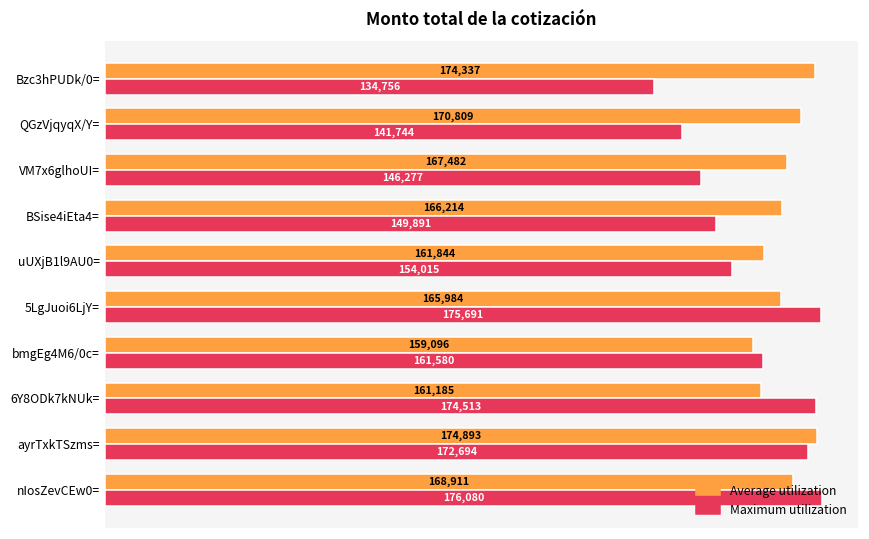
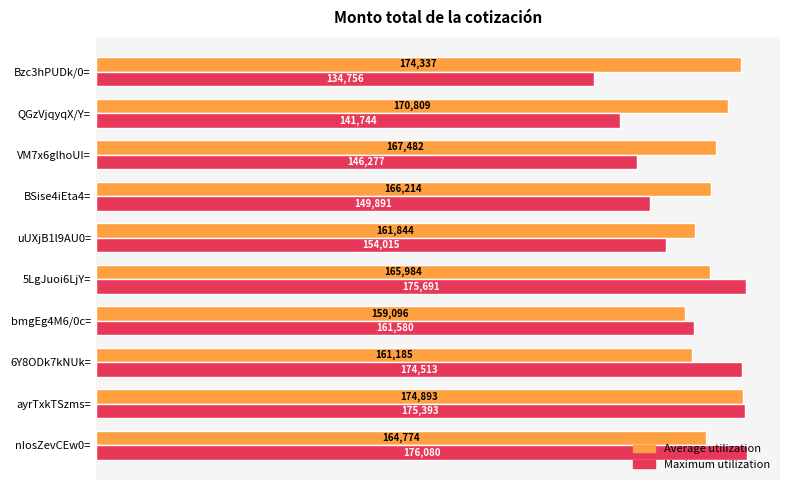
  {
    "Average utilization": {
      "Bzc3hPUDk/0=": "174,337",
      "QGzVjqyqX/Y=": "170,809",
      "VM7x6glhoUI=": "167,482",
      "BSise4iEta4=": "166,214",
      "uUXjB1l9AU0=": "161,844",
      "5LgJuoi6LjY=": "165,984",
      "bmgEg4M6/0c=": "159,096",
      "6Y8ODk7kNUk=": "161,185",
      "ayrTxkTSzms=": "174,893",
-     "nIosZevCEw0=": "168,911"
+     "nIosZevCEw0=": "164,774"
    },
    "Maximum utilization": {
      "Bzc3hPUDk/0=": "134,756",
      "QGzVjqyqX/Y=": "141,744",
      "VM7x6glhoUI=": "146,277",
      "BSise4iEta4=": "149,891",
      "uUXjB1l9AU0=": "154,015",
      "5LgJuoi6LjY=": "175,691",
      "bmgEg4M6/0c=": "161,580",
      "6Y8ODk7kNUk=": "174,513",
-     "ayrTxkTSzms=": "172,694",
+     "ayrTxkTSzms=": "175,393",
      "nIosZevCEw0=": "176,080"
    }
  }
